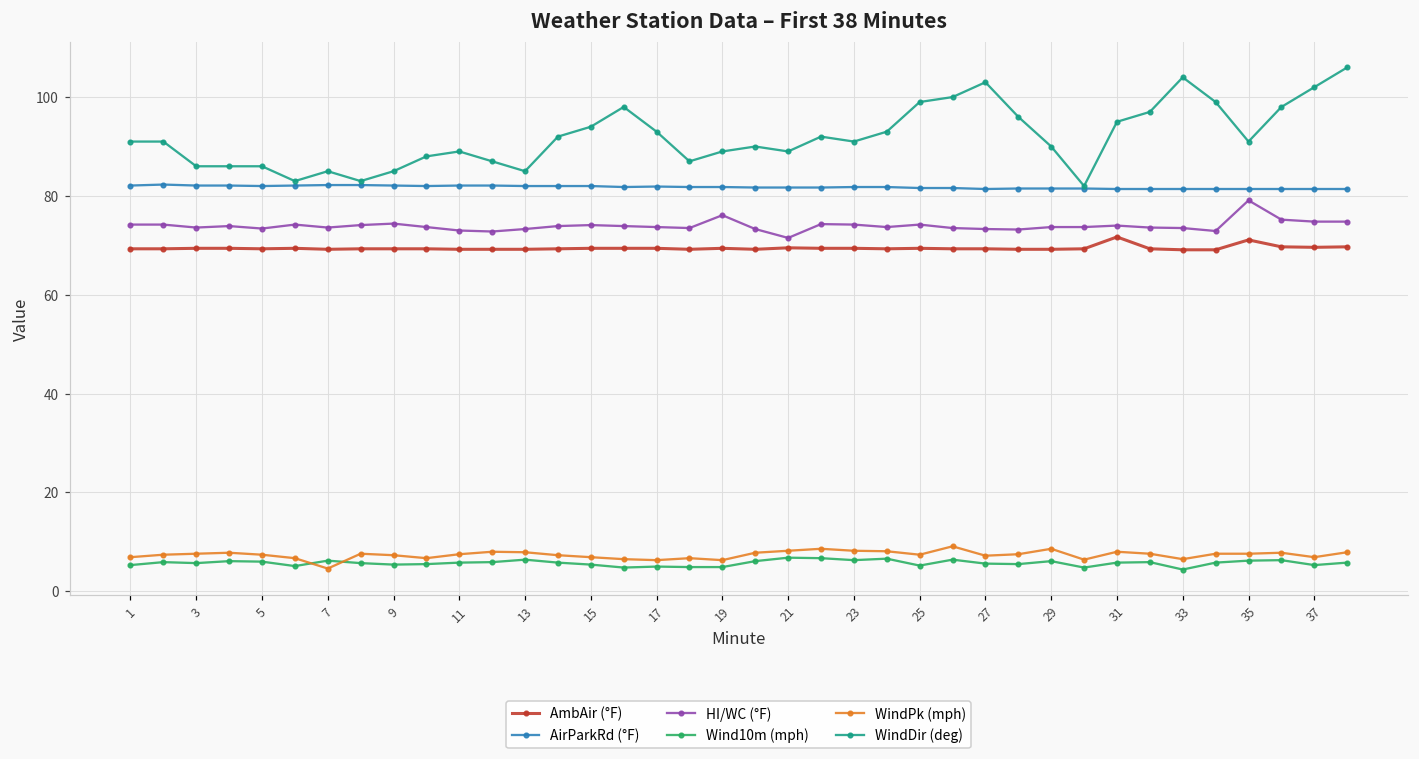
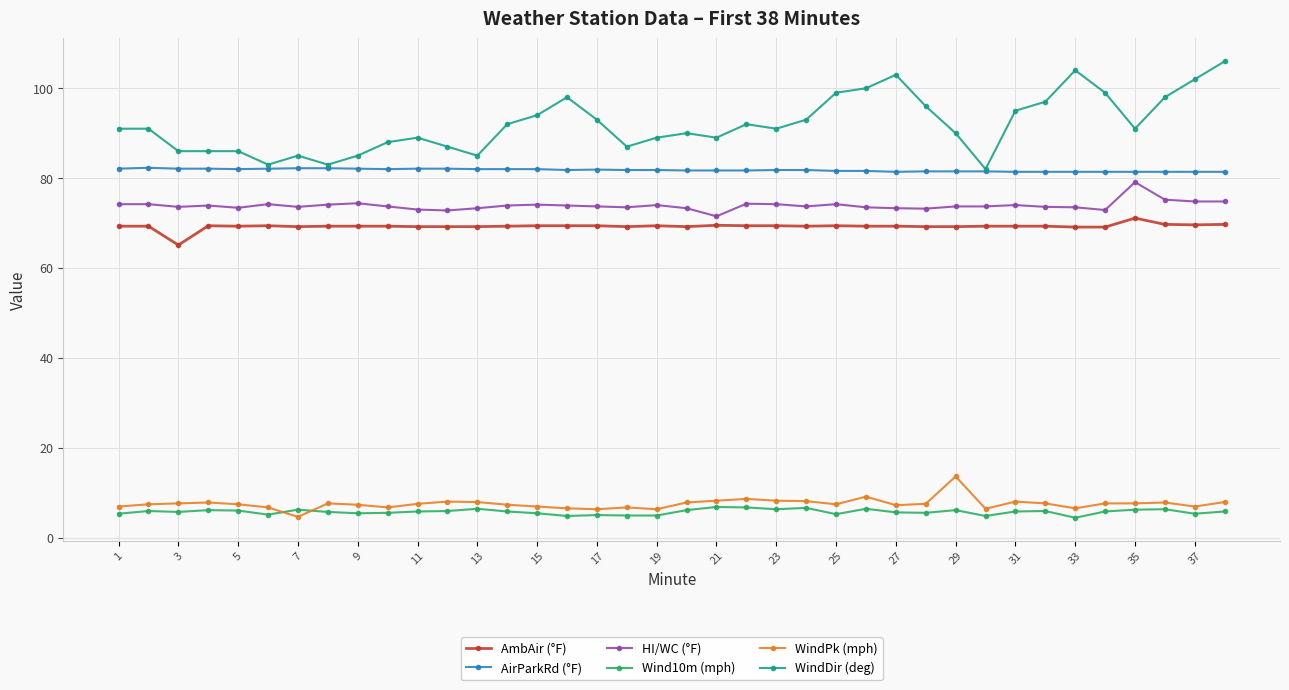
  {
    "AmbAir (°F)": {
      "1": 69,
-     "3": 69,
+     "3": 65,
      "5": 69,
      "7": 69,
      "9": 69,
      "11": 69,
      "13": 69,
      "15": 69,
      "17": 69,
      "19": 69,
      "21": 70,
      "23": 69,
      "25": 69,
      "27": 69,
      "29": 69,
-     "31": 72,
+     "31": 69,
      "33": 69,
      "35": 71,
      "37": 70
    },
    "AirParkRd (°F)": {
      "1": 82,
      "3": 82,
      "5": 82,
      "7": 82,
      "9": 82,
      "11": 82,
      "13": 82,
      "15": 82,
      "17": 82,
      "19": 82,
      "21": 82,
      "23": 82,
      "25": 82,
      "27": 81,
      "29": 82,
      "31": 81,
      "33": 81,
      "35": 81,
      "37": 81
    },
    "HI/WC (°F)": {
      "1": 74,
      "3": 74,
      "5": 73,
      "7": 74,
      "9": 74,
      "11": 73,
      "13": 73,
      "15": 74,
      "17": 74,
-     "19": 76,
+     "19": 74,
      "21": 72,
      "23": 74,
      "25": 74,
      "27": 73,
      "29": 74,
      "31": 74,
      "33": 74,
      "35": 79,
      "37": 75
    },
    "WindPk (mph)": {
      "1": 7,
      "3": 8,
      "5": 7,
      "7": 5,
      "9": 7,
      "11": 8,
      "13": 8,
      "15": 7,
      "17": 6,
      "19": 6,
      "21": 8,
      "23": 8,
      "25": 7,
      "27": 7,
-     "29": 9,
+     "29": 14,
      "31": 8,
      "33": 7,
      "35": 8,
      "37": 7
    }
  }
